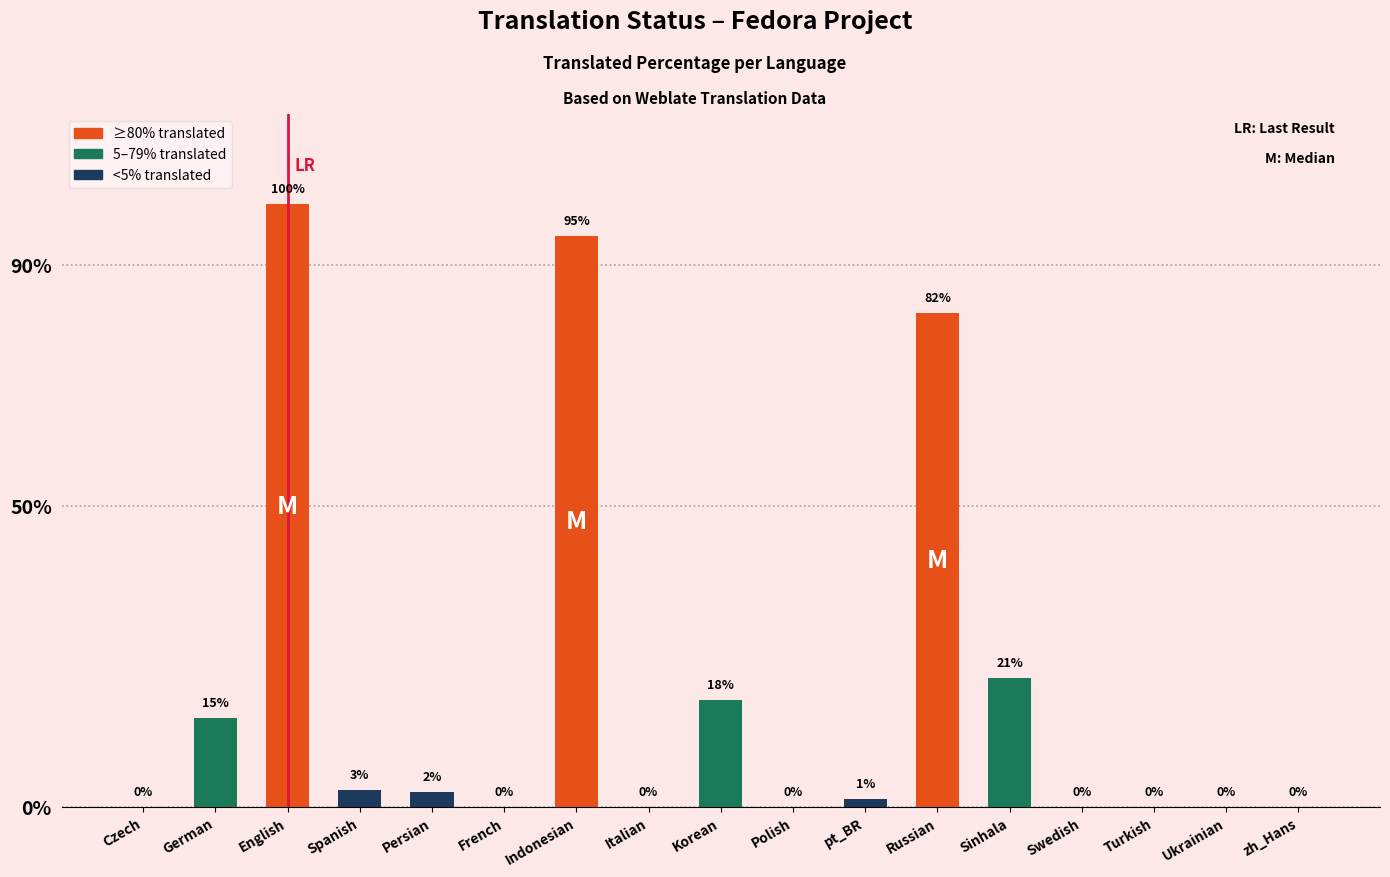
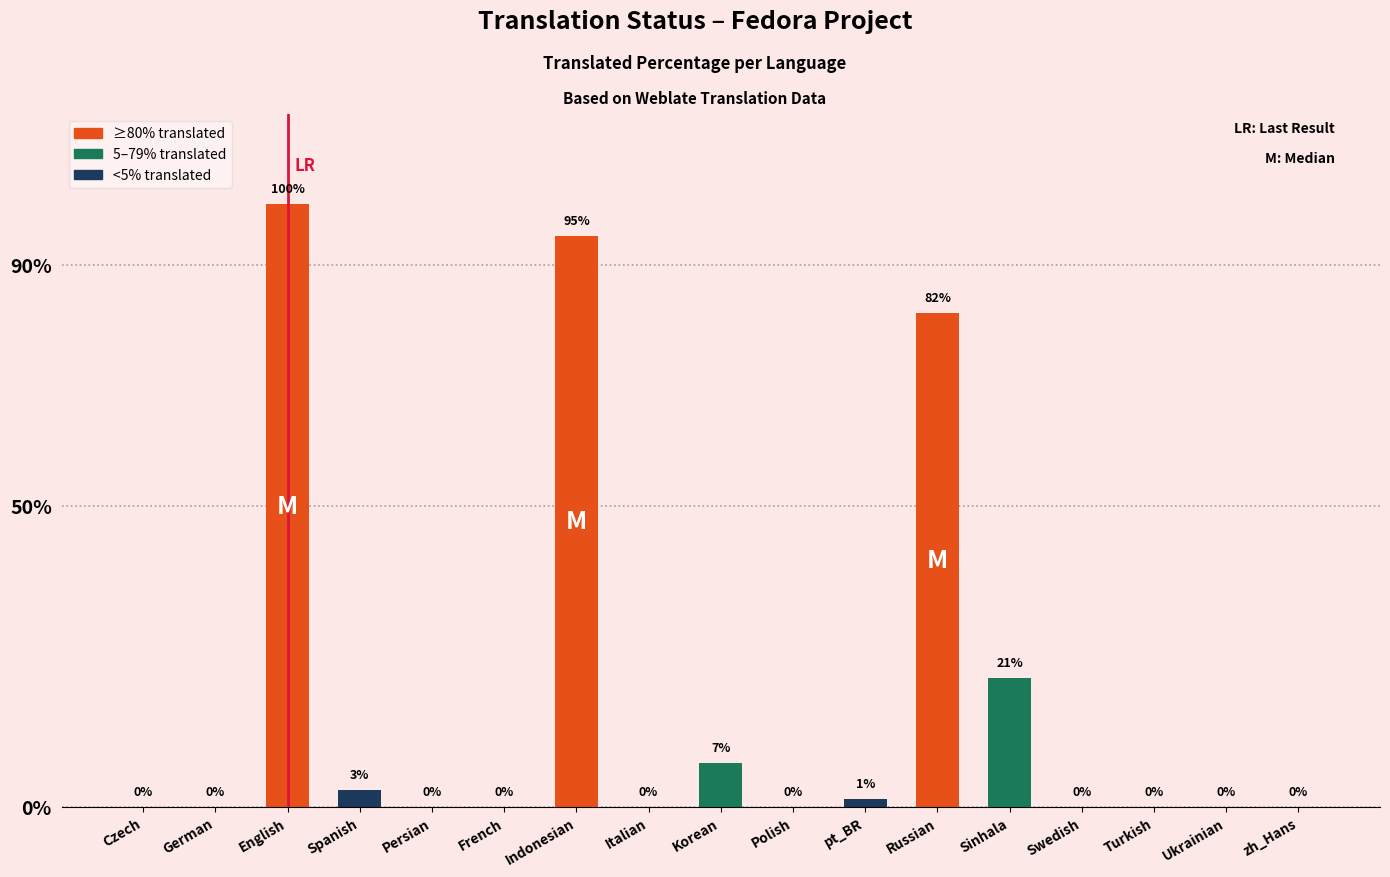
  {
    "Czech": "0%",
-   "German": "15%",
+   "German": "0%",
    "English": "100%",
    "Spanish": "3%",
-   "Persian": "2%",
+   "Persian": "0%",
    "French": "0%",
    "Indonesian": "95%",
    "Italian": "0%",
-   "Korean": "18%",
+   "Korean": "7%",
    "Polish": "0%",
    "pt_BR": "1%",
    "Russian": "82%",
    "Sinhala": "21%",
    "Swedish": "0%",
    "Turkish": "0%",
    "Ukrainian": "0%",
    "zh_Hans": "0%"
  }
